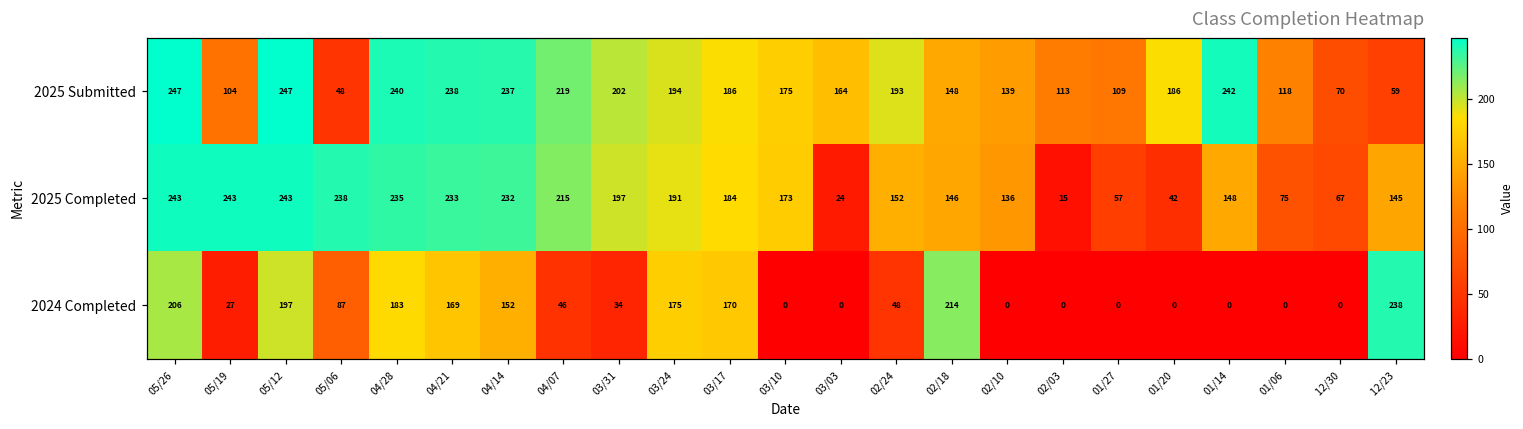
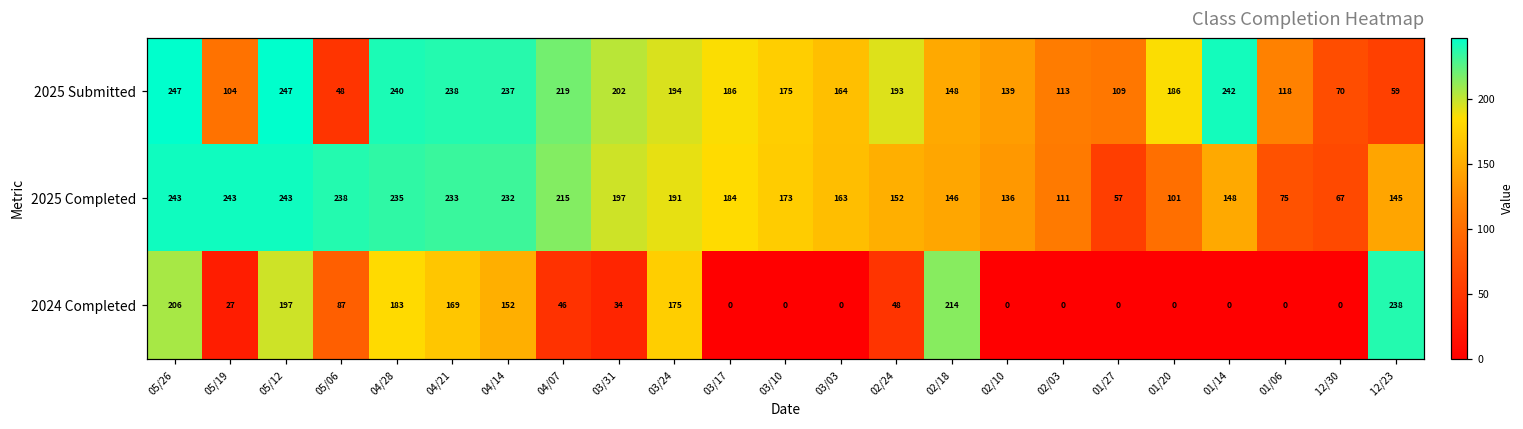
  {
    "2025 Submitted": {
      "05/26": 247,
      "05/19": 104,
      "05/12": 247,
      "05/06": 48,
      "04/28": 240,
      "04/21": 238,
      "04/14": 237,
      "04/07": 219,
      "03/31": 202,
      "03/24": 194,
      "03/17": 186,
      "03/10": 175,
      "03/03": 164,
      "02/24": 193,
      "02/18": 148,
      "02/10": 139,
      "02/03": 113,
      "01/27": 109,
      "01/20": 186,
      "01/14": 242,
      "01/06": 118,
      "12/30": 70,
      "12/23": 59
    },
    "2025 Completed": {
      "05/26": 243,
      "05/19": 243,
      "05/12": 243,
      "05/06": 238,
      "04/28": 235,
      "04/21": 233,
      "04/14": 232,
      "04/07": 215,
      "03/31": 197,
      "03/24": 191,
      "03/17": 184,
      "03/10": 173,
-     "03/03": 24,
+     "03/03": 163,
      "02/24": 152,
      "02/18": 146,
      "02/10": 136,
-     "02/03": 15,
+     "02/03": 111,
      "01/27": 57,
-     "01/20": 42,
+     "01/20": 101,
      "01/14": 148,
      "01/06": 75,
      "12/30": 67,
      "12/23": 145
    },
    "2024 Completed": {
      "05/26": 206,
      "05/19": 27,
      "05/12": 197,
      "05/06": 87,
      "04/28": 183,
      "04/21": 169,
      "04/14": 152,
      "04/07": 46,
      "03/31": 34,
      "03/24": 175,
-     "03/17": 170,
+     "03/17": 0,
      "03/10": 0,
      "03/03": 0,
      "02/24": 48,
      "02/18": 214,
      "02/10": 0,
      "02/03": 0,
      "01/27": 0,
      "01/20": 0,
      "01/14": 0,
      "01/06": 0,
      "12/30": 0,
      "12/23": 238
    }
  }
